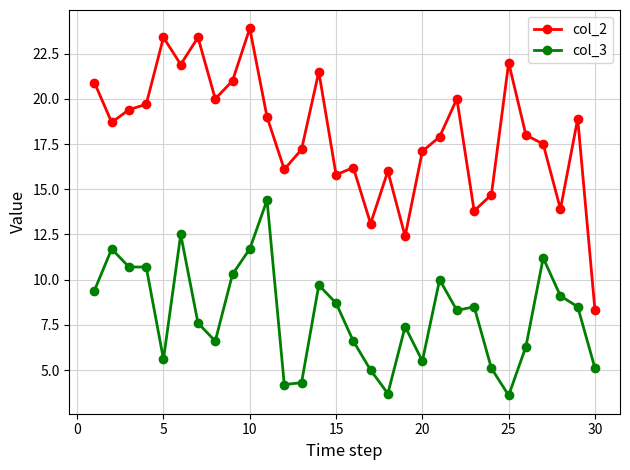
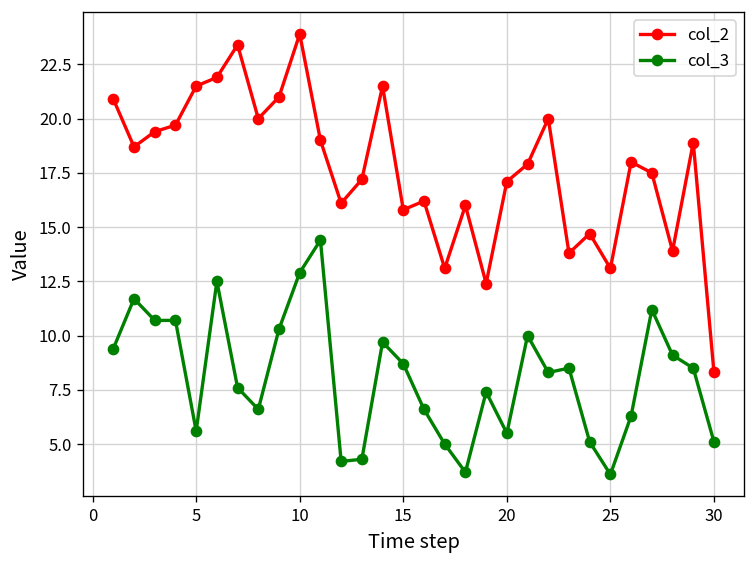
  {
    "col_2": {
-     "5": 23.4,
+     "5": 21.5,
      "10": 23.9,
      "15": 15.8,
      "20": 17.1,
-     "25": 22.0,
+     "25": 13.1,
      "30": 8.3
    },
    "col_3": {
      "5": 5.6,
-     "10": 11.7,
+     "10": 12.9,
      "15": 8.7,
      "20": 5.5,
      "25": 3.6,
      "30": 5.1
    }
  }
